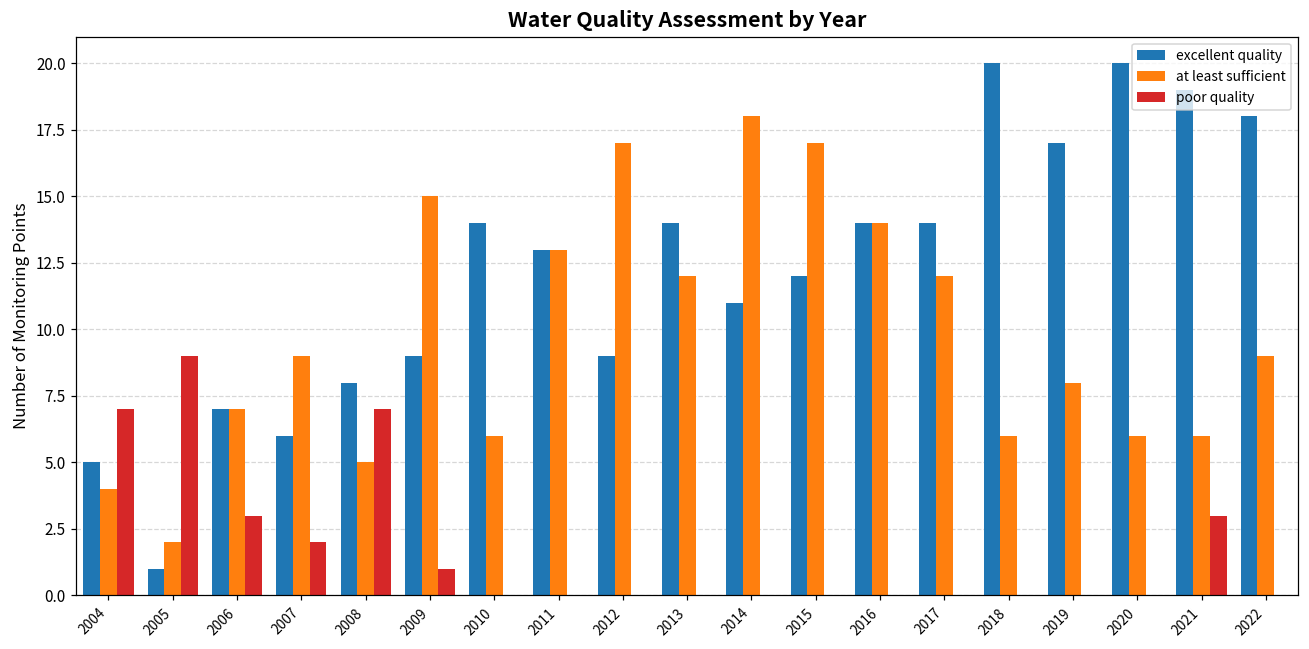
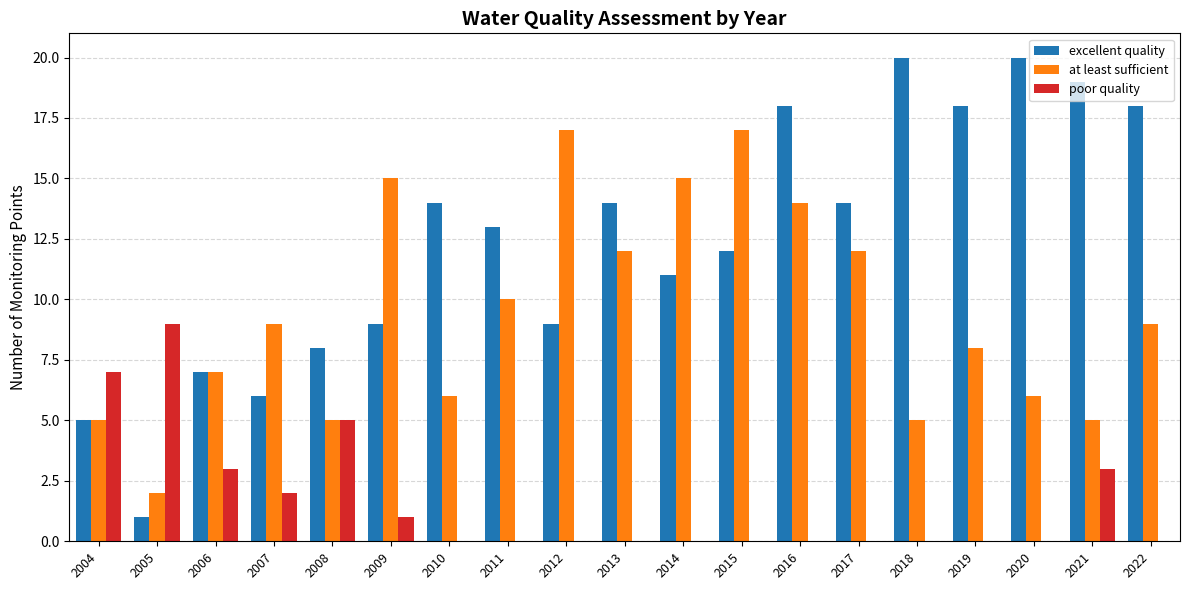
  {
    "excellent quality": {
      "2004": 5,
      "2005": 1,
      "2006": 7,
      "2007": 6,
      "2008": 8,
      "2009": 9,
      "2010": 14,
      "2011": 13,
      "2012": 9,
      "2013": 14,
      "2014": 11,
      "2015": 12,
-     "2016": 14,
+     "2016": 18,
      "2017": 14,
      "2018": 20,
-     "2019": 17,
+     "2019": 18,
      "2020": 20,
      "2022": 18
    },
    "at least sufficient": {
-     "2004": 4,
+     "2004": 5,
      "2005": 2,
      "2006": 7,
      "2007": 9,
      "2008": 5,
      "2009": 15,
      "2010": 6,
-     "2011": 13,
+     "2011": 10,
      "2012": 17,
      "2013": 12,
-     "2014": 18,
+     "2014": 15,
      "2015": 17,
      "2016": 14,
      "2017": 12,
-     "2018": 6,
+     "2018": 5,
      "2019": 8,
      "2020": 6,
-     "2021": 6,
+     "2021": 5,
      "2022": 9
    },
    "poor quality": {
      "2004": 7,
      "2005": 9,
      "2006": 3,
      "2007": 2,
-     "2008": 7,
+     "2008": 5,
      "2009": 1,
      "2010": 0,
      "2011": 0,
      "2012": 0,
      "2013": 0,
      "2014": 0,
      "2015": 0,
      "2016": 0,
      "2017": 0,
      "2018": 0,
      "2019": 0,
      "2020": 0,
      "2021": 3,
      "2022": 0
    }
  }
